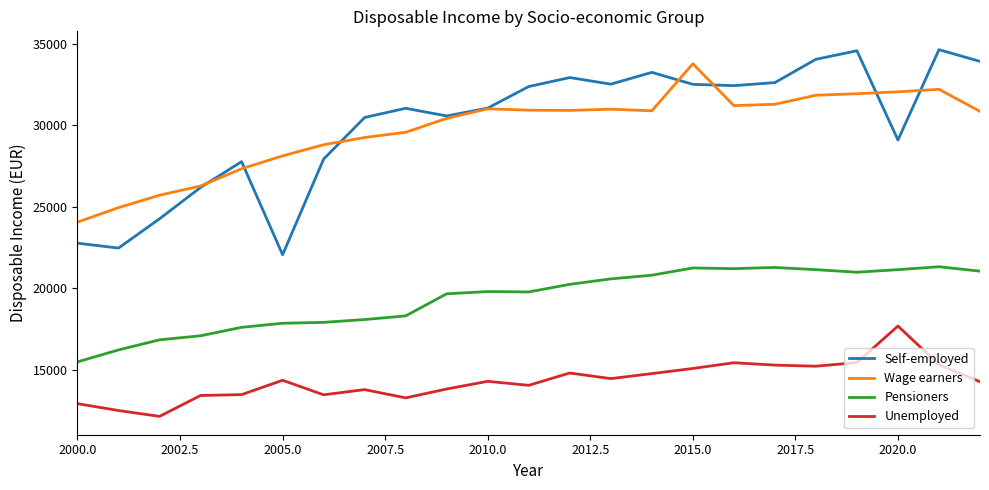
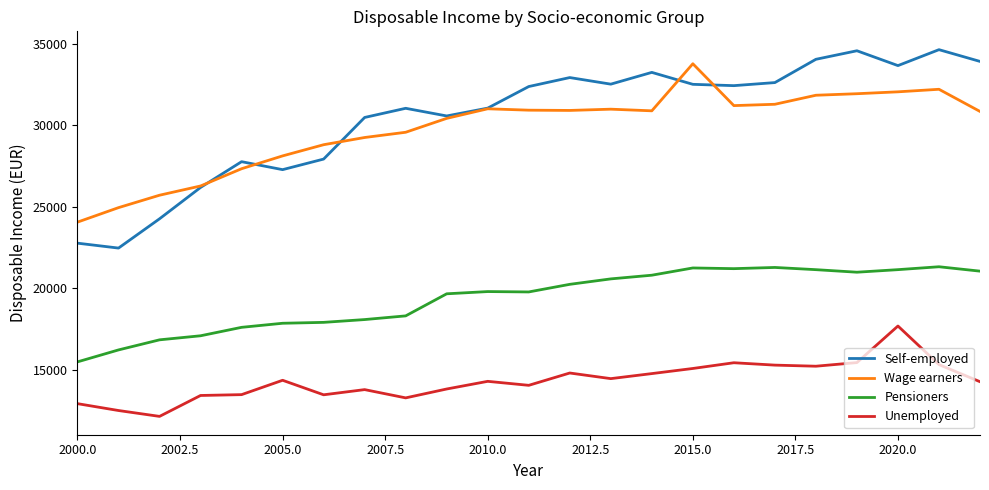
  {
    "Self-employed": {
      "2000.0": 22800,
-     "2005.0": 22100,
+     "2005.0": 27300,
      "2015.0": 32500,
-     "2020.0": 29100
+     "2020.0": 33700
    },
    "Wage earners": {
      "2000.0": 24100,
      "2005.0": 28100,
      "2015.0": 33800,
      "2020.0": 32100
    },
    "Pensioners": {
      "2000.0": 15500,
      "2005.0": 17900,
      "2010.0": 19800,
      "2015.0": 21200,
      "2020.0": 21100
    },
    "Unemployed": {
      "2000.0": 12900,
      "2005.0": 14400,
      "2010.0": 14300,
      "2015.0": 15100,
      "2020.0": 17700
    }
  }
